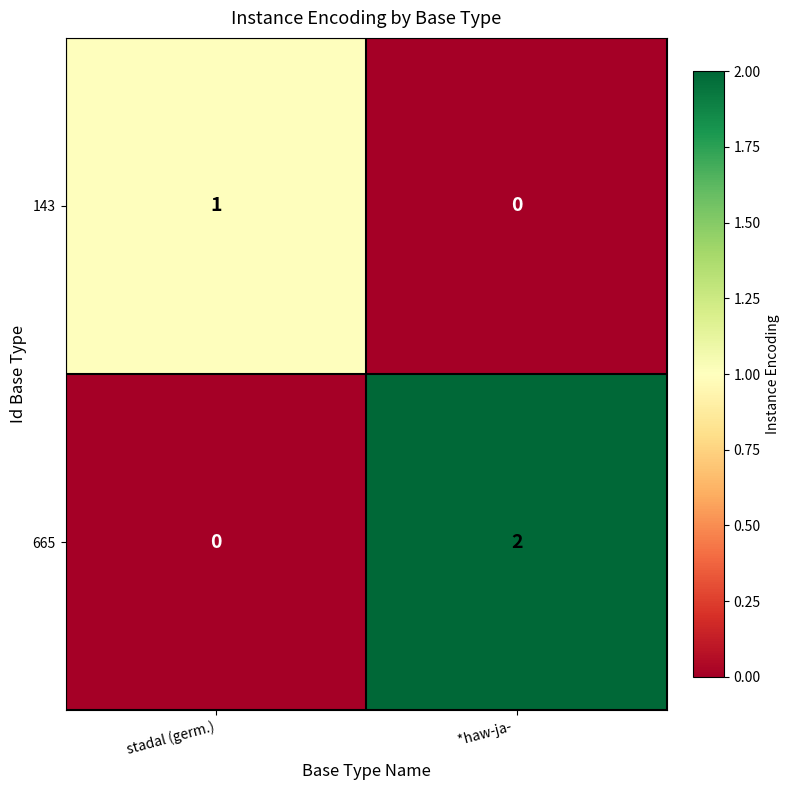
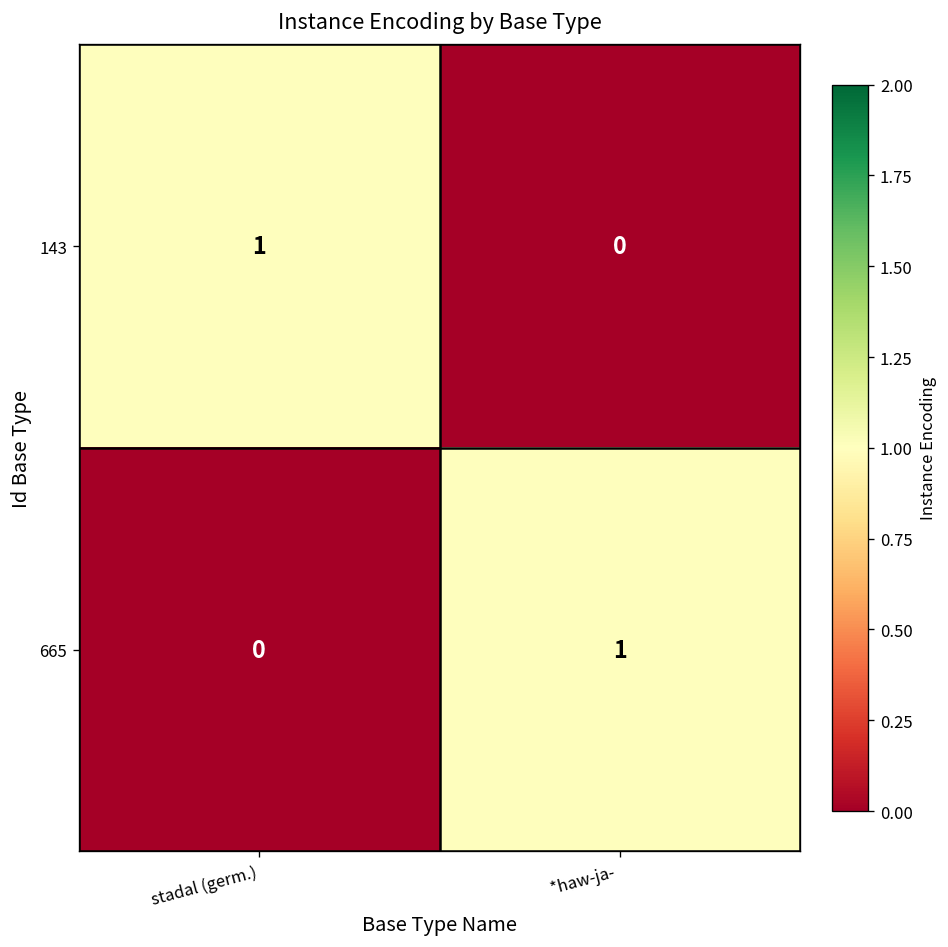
  {
    "143": {
      "stadal (germ.)": 1,
      "*haw-ja-": 0
    },
    "665": {
      "stadal (germ.)": 0,
-     "*haw-ja-": 2
+     "*haw-ja-": 1
    }
  }
